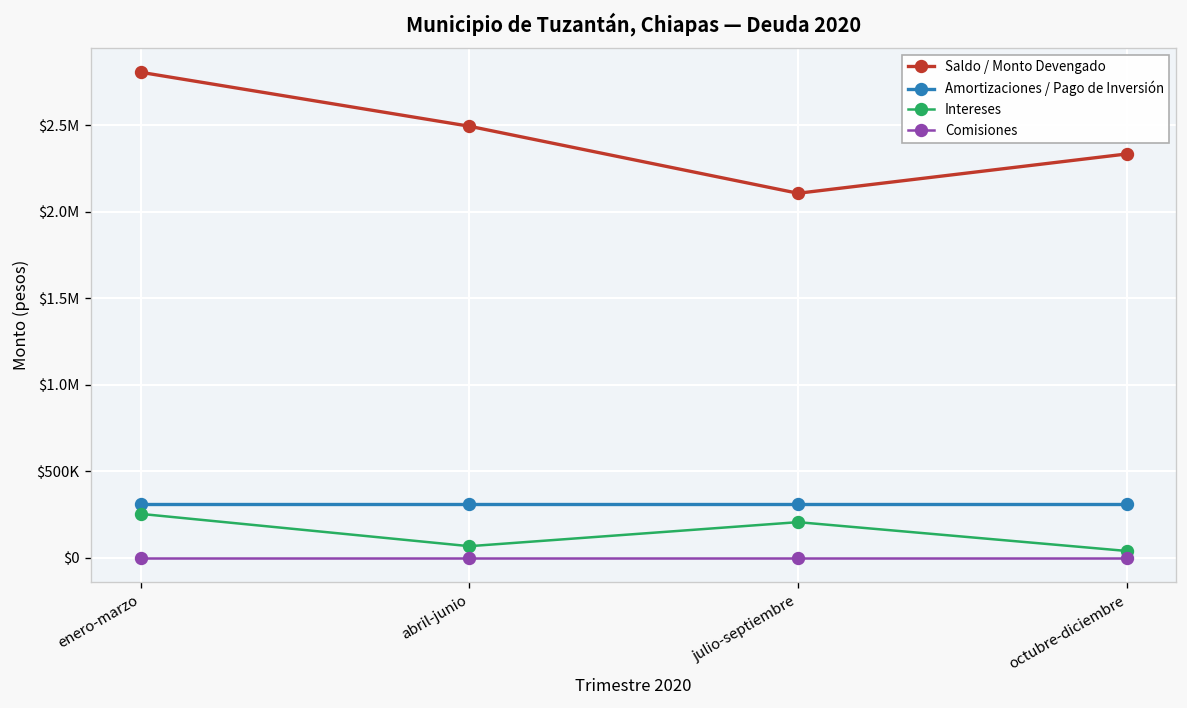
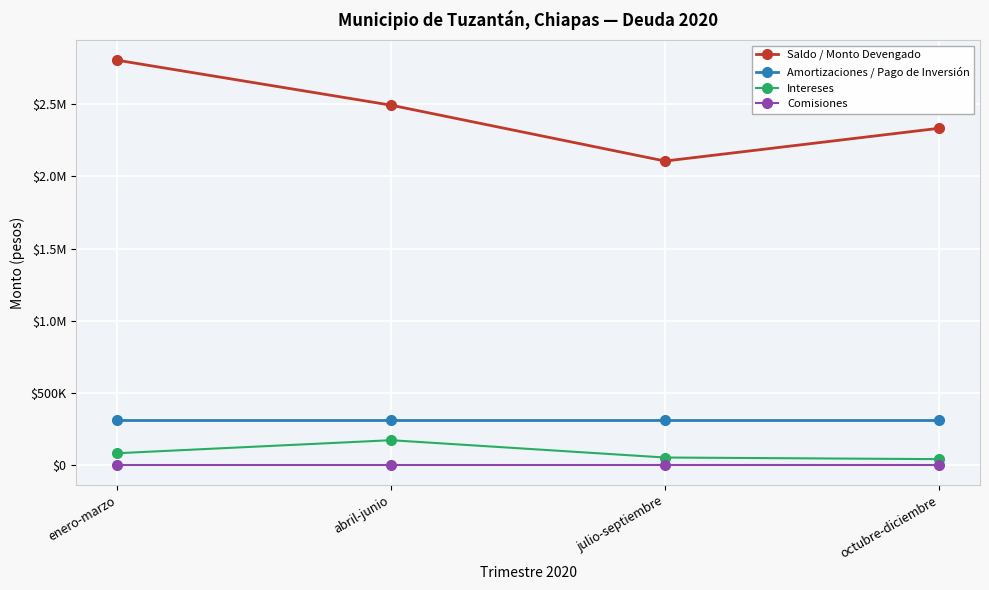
  {
    "Saldo / Monto Devengado": {
      "enero-marzo": "$2810000",
      "abril-junio": "$2490000",
      "julio-septiembre": "$2110000",
      "octubre-diciembre": "$2330000"
    },
    "Amortizaciones / Pago de Inversión": {
      "enero-marzo": "$310000",
      "abril-junio": "$310000",
      "julio-septiembre": "$310000",
      "octubre-diciembre": "$310000"
    },
    "Intereses": {
-     "enero-marzo": "$250000",
-     "abril-junio": "$70000",
-     "julio-septiembre": "$210000",
+     "enero-marzo": "$80000",
+     "abril-junio": "$170000",
+     "julio-septiembre": "$50000",
      "octubre-diciembre": "$40000"
    },
    "Comisiones": {
      "enero-marzo": "$0",
      "abril-junio": "$0",
      "julio-septiembre": "$0",
      "octubre-diciembre": "$0"
    }
  }
